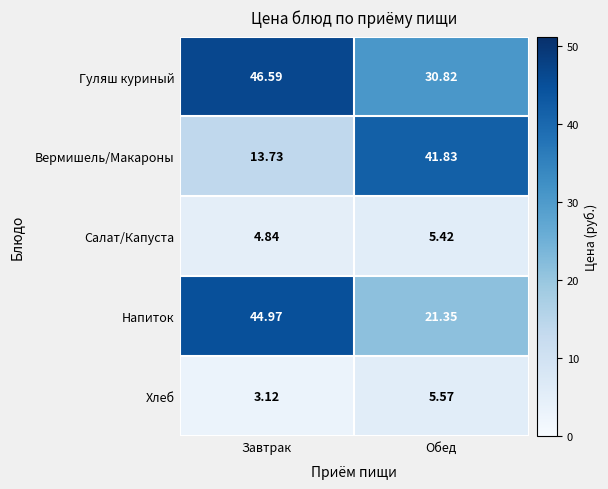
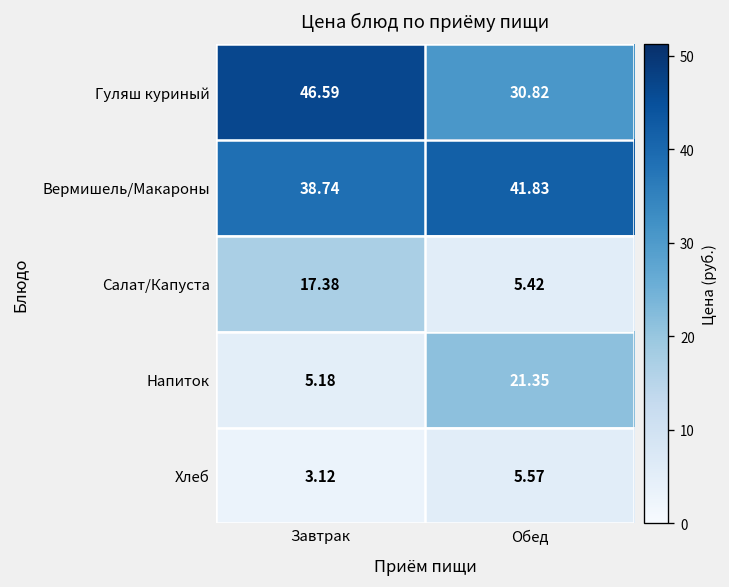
  {
    "Гуляш куриный": {
      "Завтрак": 46.59,
      "Обед": 30.82
    },
    "Вермишель/Макароны": {
-     "Завтрак": 13.73,
+     "Завтрак": 38.74,
      "Обед": 41.83
    },
    "Салат/Капуста": {
-     "Завтрак": 4.84,
+     "Завтрак": 17.38,
      "Обед": 5.42
    },
    "Напиток": {
-     "Завтрак": 44.97,
+     "Завтрак": 5.18,
      "Обед": 21.35
    },
    "Хлеб": {
      "Завтрак": 3.12,
      "Обед": 5.57
    }
  }
